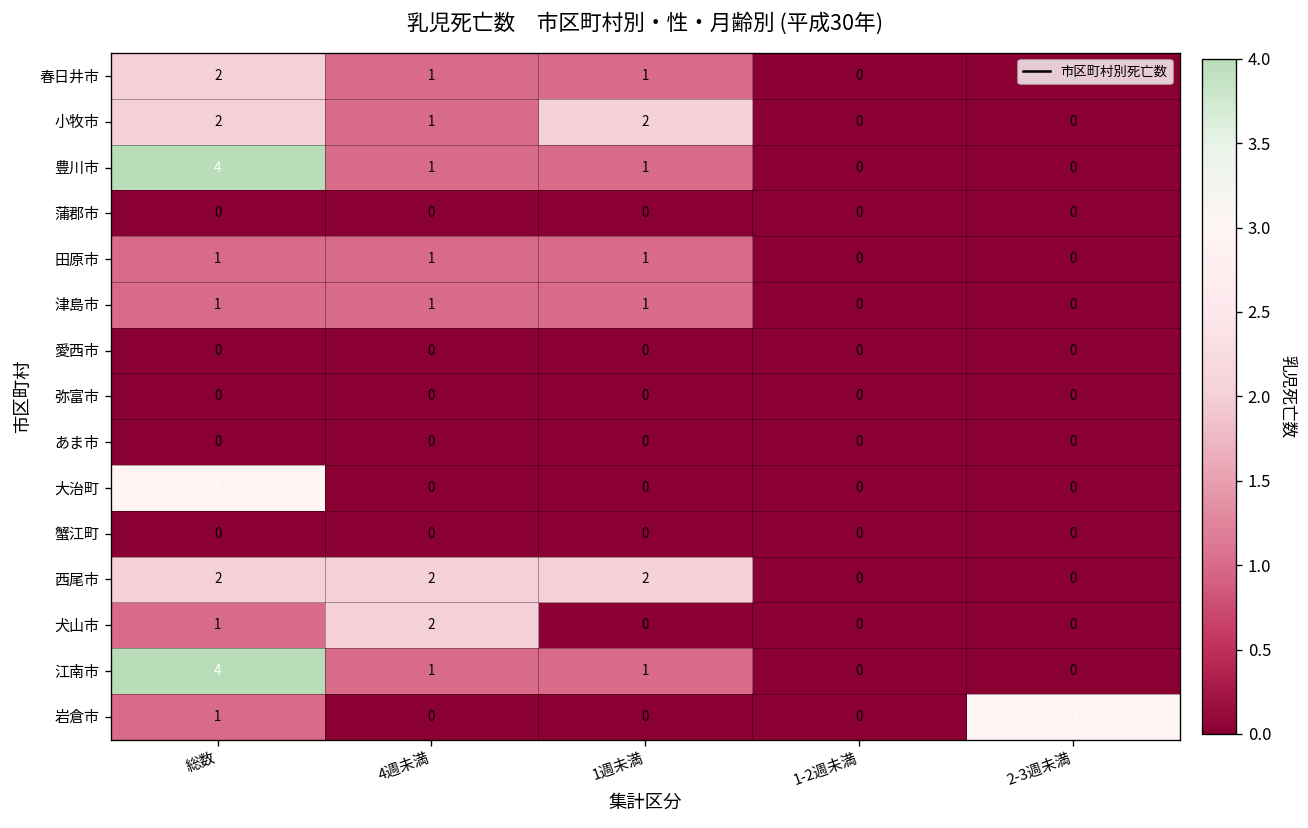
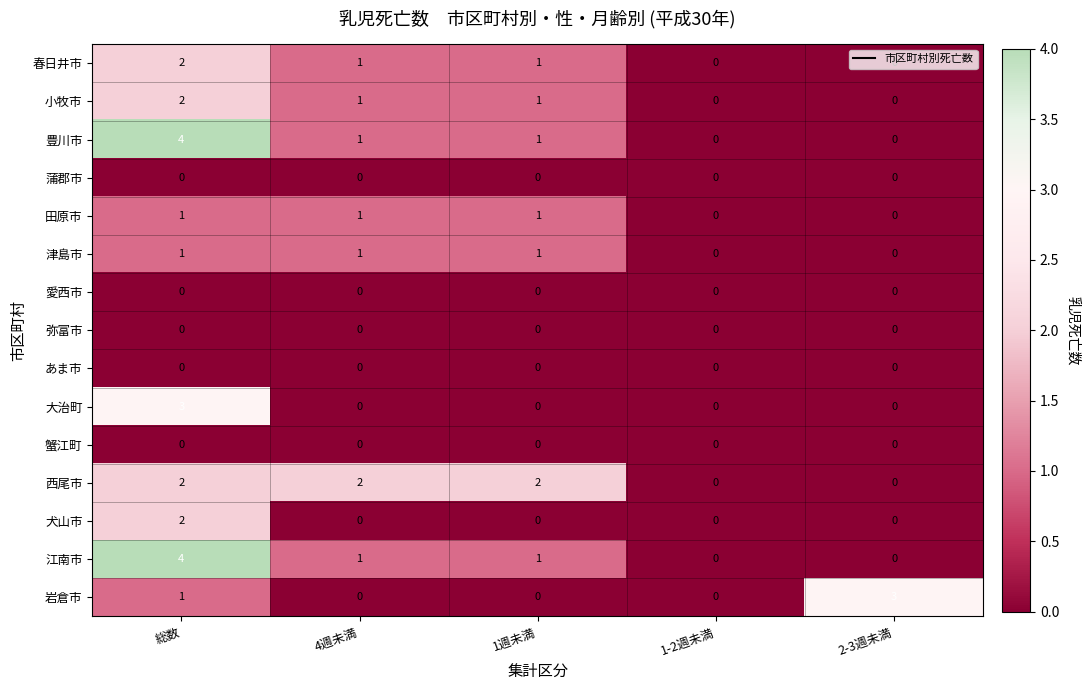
  {
    "春日井市": {
      "総数": 2,
      "4週未満": 1,
      "1週未満": 1,
      "1-2週未満": 0
    },
    "小牧市": {
      "総数": 2,
      "4週未満": 1,
-     "1週未満": 2,
+     "1週未満": 1,
      "1-2週未満": 0,
      "2-3週未満": 0
    },
    "豊川市": {
      "総数": 4,
      "4週未満": 1,
      "1週未満": 1,
      "1-2週未満": 0,
      "2-3週未満": 0
    },
    "蒲郡市": {
      "総数": 0,
      "4週未満": 0,
      "1週未満": 0,
      "1-2週未満": 0,
      "2-3週未満": 0
    },
    "田原市": {
      "総数": 1,
      "4週未満": 1,
      "1週未満": 1,
      "1-2週未満": 0,
      "2-3週未満": 0
    },
    "津島市": {
      "総数": 1,
      "4週未満": 1,
      "1週未満": 1,
      "1-2週未満": 0,
      "2-3週未満": 0
    },
    "愛西市": {
      "総数": 0,
      "4週未満": 0,
      "1週未満": 0,
      "1-2週未満": 0,
      "2-3週未満": 0
    },
    "弥富市": {
      "総数": 0,
      "4週未満": 0,
      "1週未満": 0,
      "1-2週未満": 0,
      "2-3週未満": 0
    },
    "あま市": {
      "総数": 0,
      "4週未満": 0,
      "1週未満": 0,
      "1-2週未満": 0,
      "2-3週未満": 0
    },
    "大治町": {
      "4週未満": 0,
      "1週未満": 0,
      "1-2週未満": 0,
      "2-3週未満": 0
    },
    "蟹江町": {
      "総数": 0,
      "4週未満": 0,
      "1週未満": 0,
      "1-2週未満": 0,
      "2-3週未満": 0
    },
    "西尾市": {
      "総数": 2,
      "4週未満": 2,
      "1週未満": 2,
      "1-2週未満": 0,
      "2-3週未満": 0
    },
    "犬山市": {
-     "総数": 1,
-     "4週未満": 2,
+     "総数": 2,
+     "4週未満": 0,
      "1週未満": 0,
      "1-2週未満": 0,
      "2-3週未満": 0
    },
    "江南市": {
      "総数": 4,
      "4週未満": 1,
      "1週未満": 1,
      "1-2週未満": 0,
      "2-3週未満": 0
    },
    "岩倉市": {
      "総数": 1,
      "4週未満": 0,
      "1週未満": 0,
      "1-2週未満": 0
    }
  }
